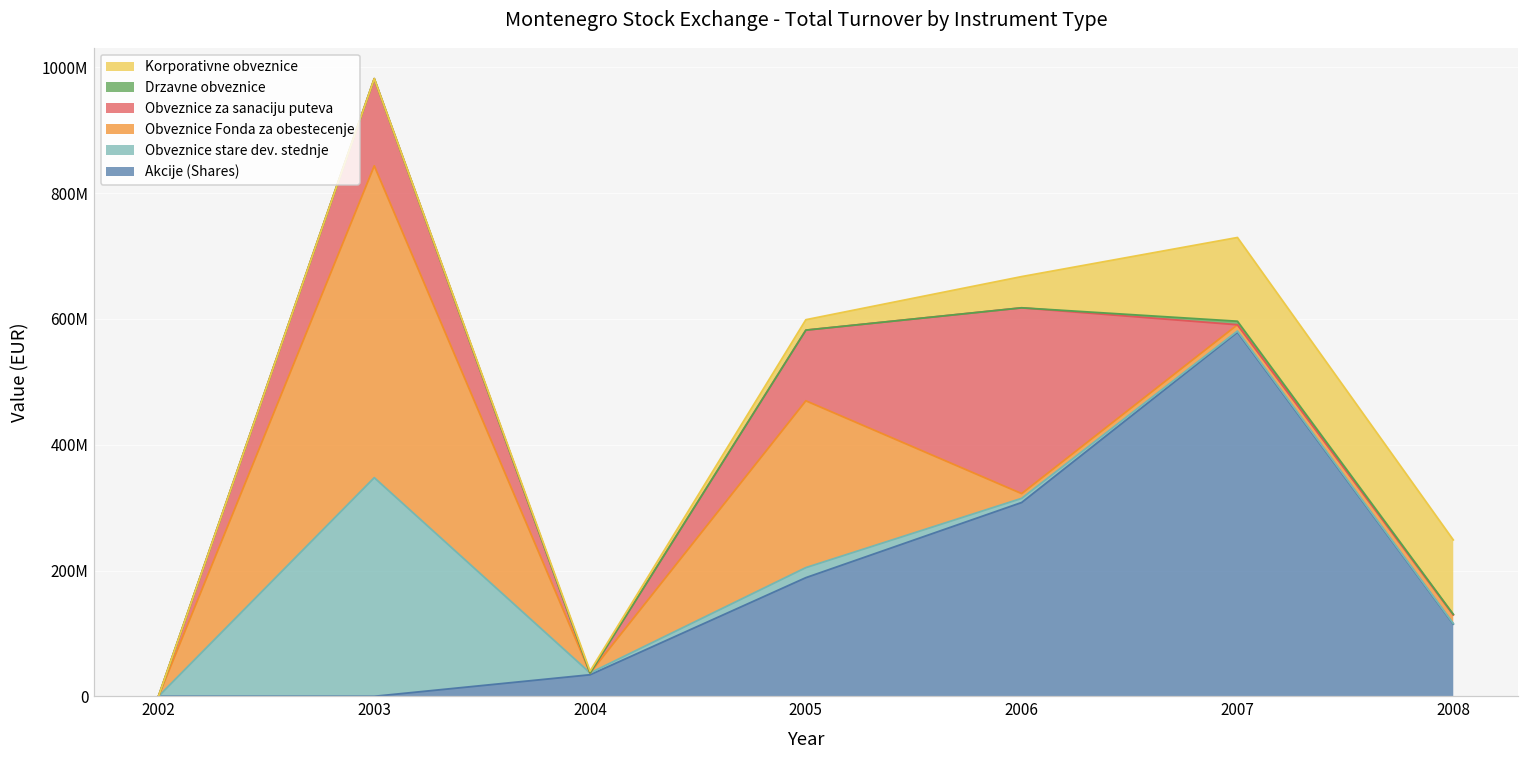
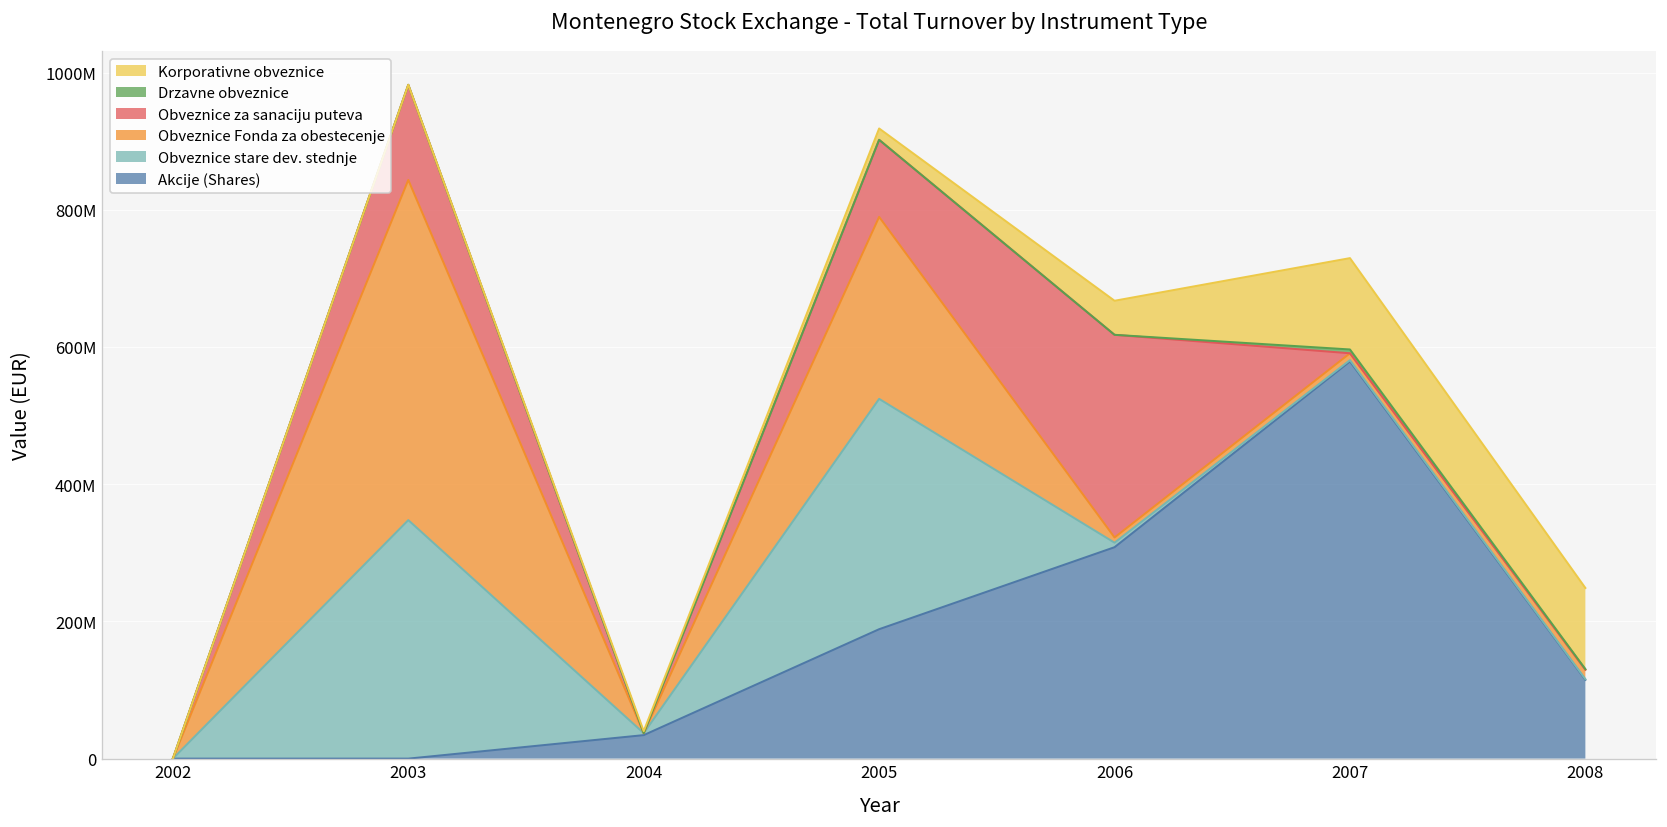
  {
    "Akcije (Shares)": {
      "2003": 0,
      "2005": 190000000,
      "2006": 310000000
    },
    "Obveznice stare dev. stednje": {
      "2003": 350000000,
-     "2005": 20000000,
+     "2005": 340000000,
      "2006": 10000000
    },
    "Obveznice Fonda za obestecenje": {
      "2003": 500000000,
      "2005": 270000000,
      "2006": 10000000
    },
    "Drzavne obveznice": {
      "2007": 10000000
    },
    "Korporativne obveznice": {
      "2005": 20000000,
      "2006": 50000000,
      "2007": 130000000,
      "2008": 120000000
    }
  }
